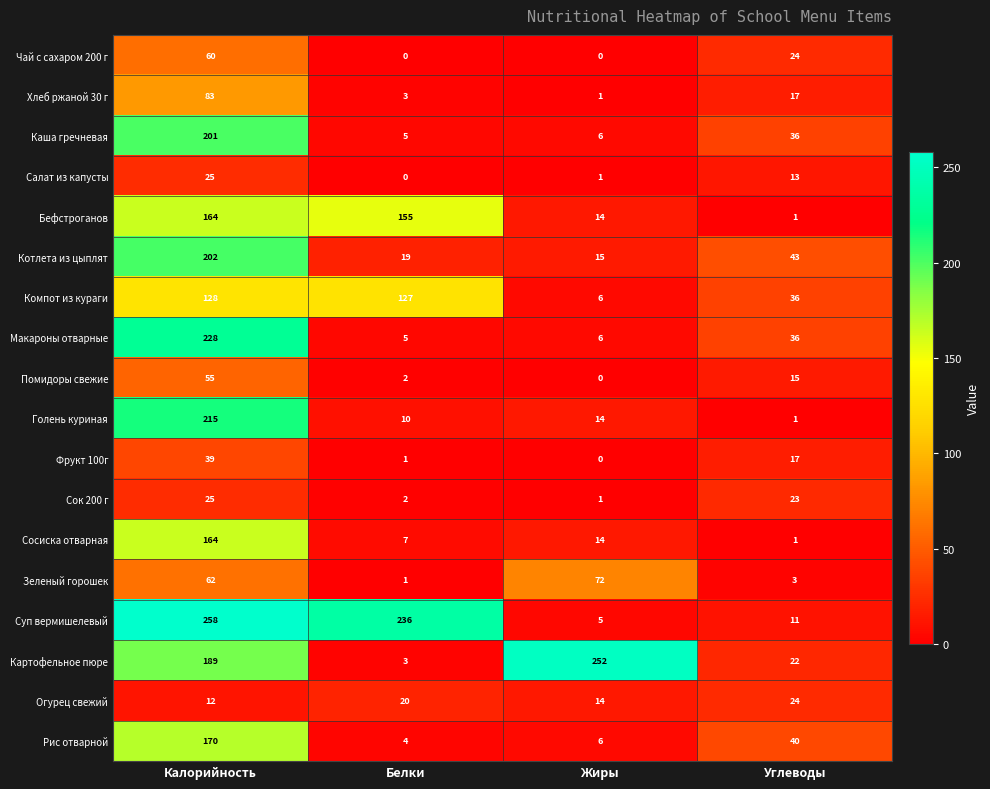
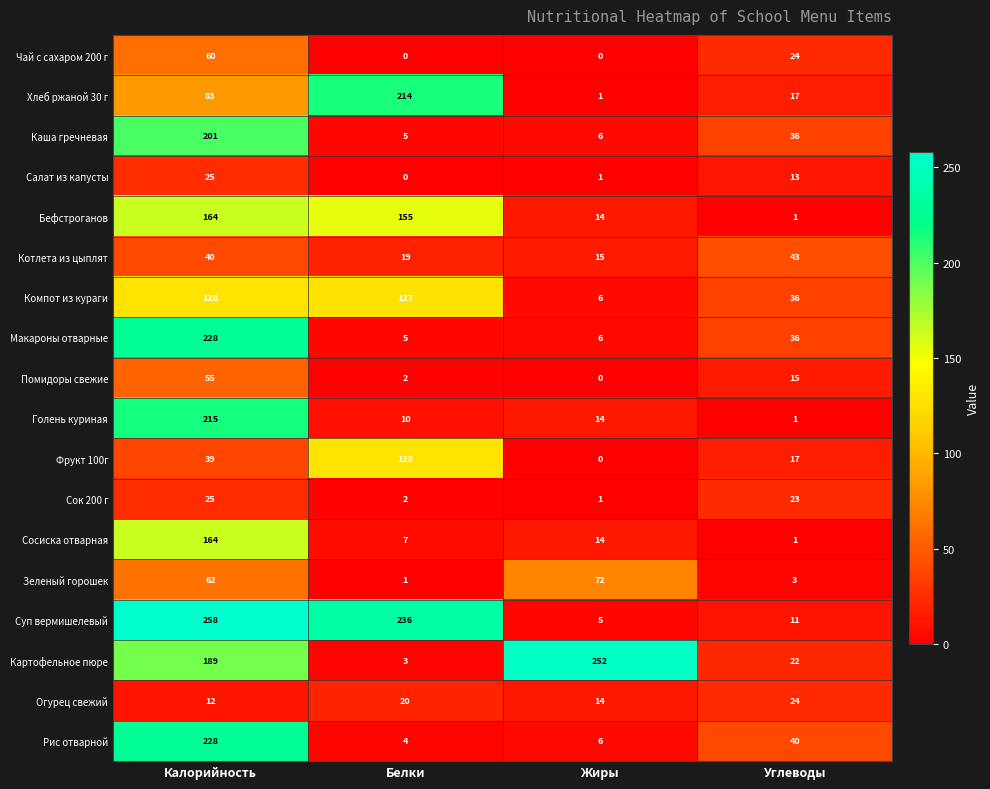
  {
    "Чай с сахаром 200 г": {
      "Калорийность": 60,
      "Белки": 0,
      "Жиры": 0,
      "Углеводы": 24
    },
    "Хлеб ржаной 30 г": {
      "Калорийность": 83,
-     "Белки": 3,
+     "Белки": 214,
      "Жиры": 1,
      "Углеводы": 17
    },
    "Каша гречневая": {
      "Калорийность": 201,
      "Белки": 5,
      "Жиры": 6,
      "Углеводы": 36
    },
    "Салат из капусты": {
      "Калорийность": 25,
      "Белки": 0,
      "Жиры": 1,
      "Углеводы": 13
    },
    "Бефстроганов": {
      "Калорийность": 164,
      "Белки": 155,
      "Жиры": 14,
      "Углеводы": 1
    },
    "Котлета из цыплят": {
-     "Калорийность": 202,
+     "Калорийность": 40,
      "Белки": 19,
      "Жиры": 15,
      "Углеводы": 43
    },
    "Компот из кураги": {
      "Калорийность": 128,
      "Белки": 127,
      "Жиры": 6,
      "Углеводы": 36
    },
    "Макароны отварные": {
      "Калорийность": 228,
      "Белки": 5,
      "Жиры": 6,
      "Углеводы": 36
    },
    "Помидоры свежие": {
      "Калорийность": 55,
      "Белки": 2,
      "Жиры": 0,
      "Углеводы": 15
    },
    "Голень куриная": {
      "Калорийность": 215,
      "Белки": 10,
      "Жиры": 14,
      "Углеводы": 1
    },
    "Фрукт 100г": {
      "Калорийность": 39,
-     "Белки": 1,
+     "Белки": 128,
      "Жиры": 0,
      "Углеводы": 17
    },
    "Сок 200 г": {
      "Калорийность": 25,
      "Белки": 2,
      "Жиры": 1,
      "Углеводы": 23
    },
    "Сосиска отварная": {
      "Калорийность": 164,
      "Белки": 7,
      "Жиры": 14,
      "Углеводы": 1
    },
    "Зеленый горошек": {
      "Калорийность": 62,
      "Белки": 1,
      "Жиры": 72,
      "Углеводы": 3
    },
    "Суп вермишелевый": {
      "Калорийность": 258,
      "Белки": 236,
      "Жиры": 5,
      "Углеводы": 11
    },
    "Картофельное пюре": {
      "Калорийность": 189,
      "Белки": 3,
      "Жиры": 252,
      "Углеводы": 22
    },
    "Огурец свежий": {
      "Калорийность": 12,
      "Белки": 20,
      "Жиры": 14,
      "Углеводы": 24
    },
    "Рис отварной": {
-     "Калорийность": 170,
+     "Калорийность": 228,
      "Белки": 4,
      "Жиры": 6,
      "Углеводы": 40
    }
  }
